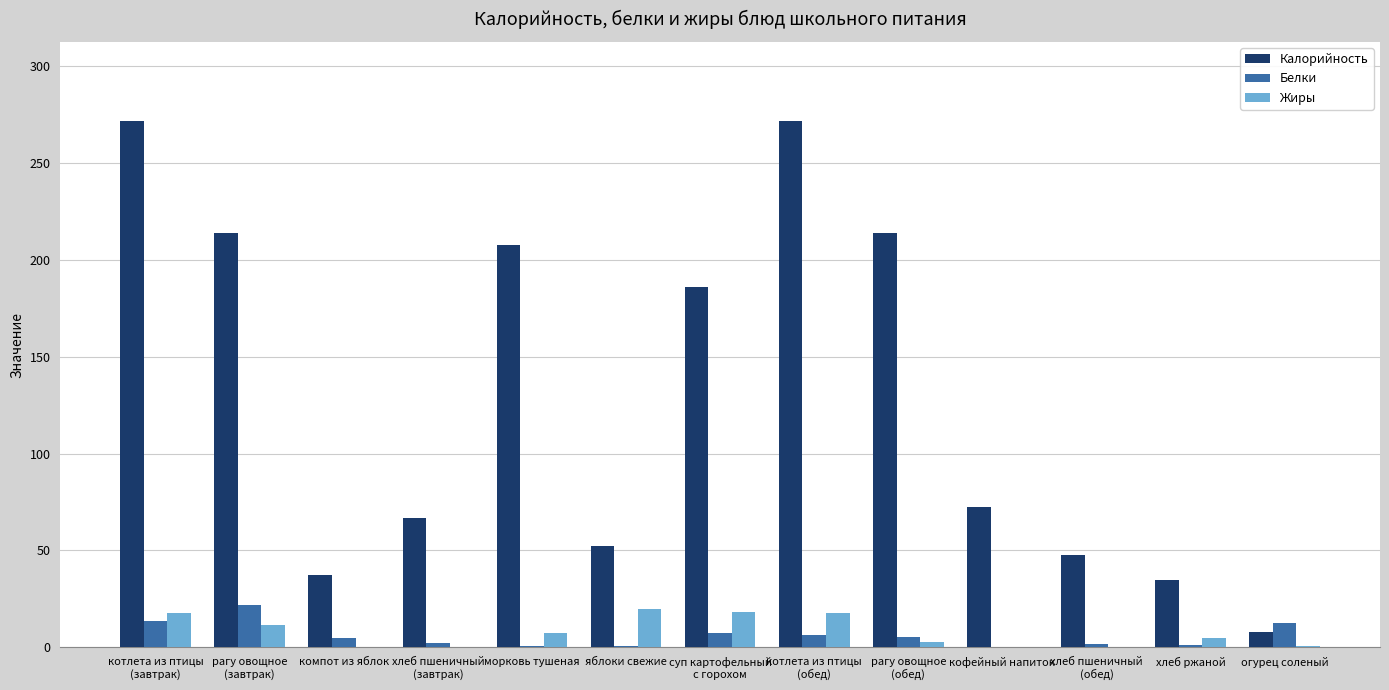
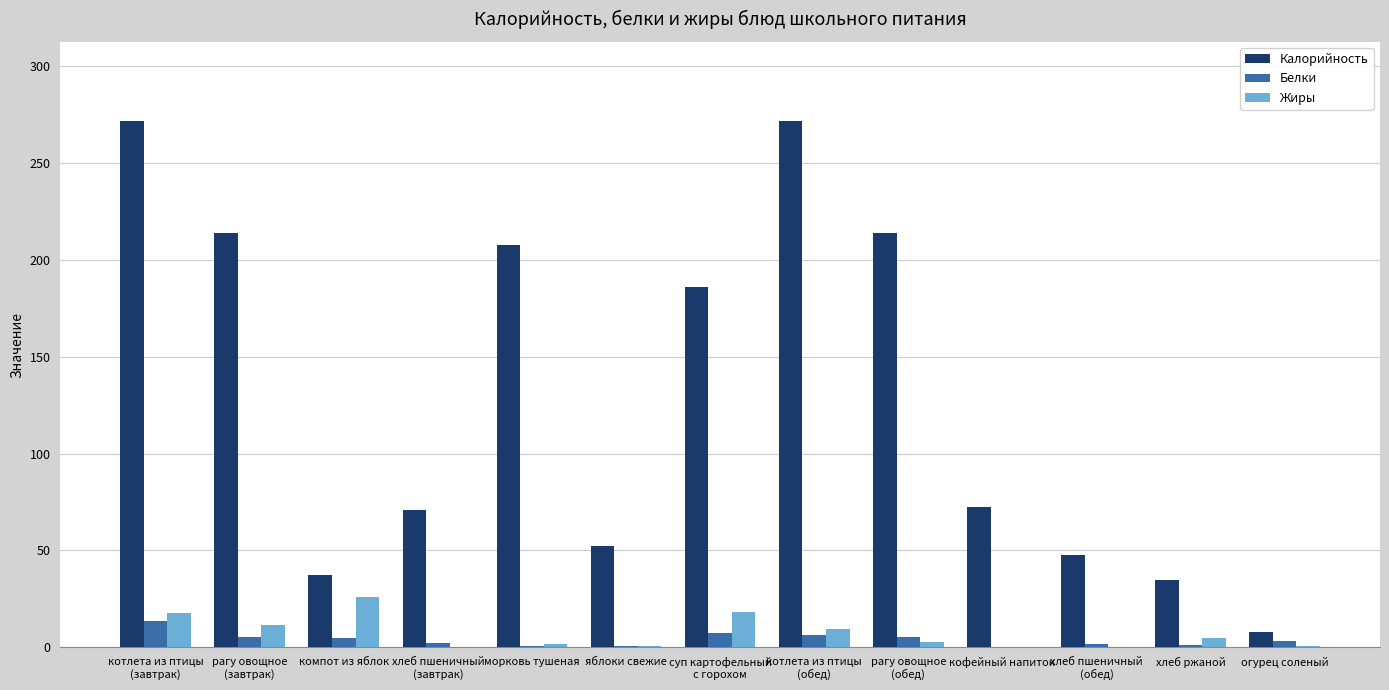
  {
    "Калорийность": {
      "котлета из птицы (завтрак)": 272,
      "рагу овощное (завтрак)": 214,
      "компот из яблок": 37,
-     "хлеб пшеничный (завтрак)": 67,
+     "хлеб пшеничный (завтрак)": 71,
      "морковь тушеная": 208,
      "яблоки свежие": 53,
      "суп картофельный с горохом": 186,
      "котлета из птицы (обед)": 272,
      "рагу овощное (обед)": 214,
      "кофейный напиток": 72,
      "хлеб пшеничный (обед)": 48,
      "хлеб ржаной": 35,
      "огурец соленый": 8
    },
    "Белки": {
      "котлета из птицы (завтрак)": 14,
-     "рагу овощное (завтрак)": 22,
+     "рагу овощное (завтрак)": 5,
      "компот из яблок": 5,
      "хлеб пшеничный (завтрак)": 2,
      "суп картофельный с горохом": 7,
      "котлета из птицы (обед)": 6,
      "рагу овощное (обед)": 5,
      "хлеб пшеничный (обед)": 2,
      "хлеб ржаной": 1,
-     "огурец соленый": 13
+     "огурец соленый": 3
    },
    "Жиры": {
      "котлета из птицы (завтрак)": 17,
      "рагу овощное (завтрак)": 11,
-     "компот из яблок": 0,
-     "морковь тушеная": 7,
-     "яблоки свежие": 20,
+     "компот из яблок": 26,
+     "морковь тушеная": 1,
+     "яблоки свежие": 0,
      "суп картофельный с горохом": 18,
-     "котлета из птицы (обед)": 17,
+     "котлета из птицы (обед)": 9,
      "рагу овощное (обед)": 3,
      "хлеб ржаной": 5
    }
  }
